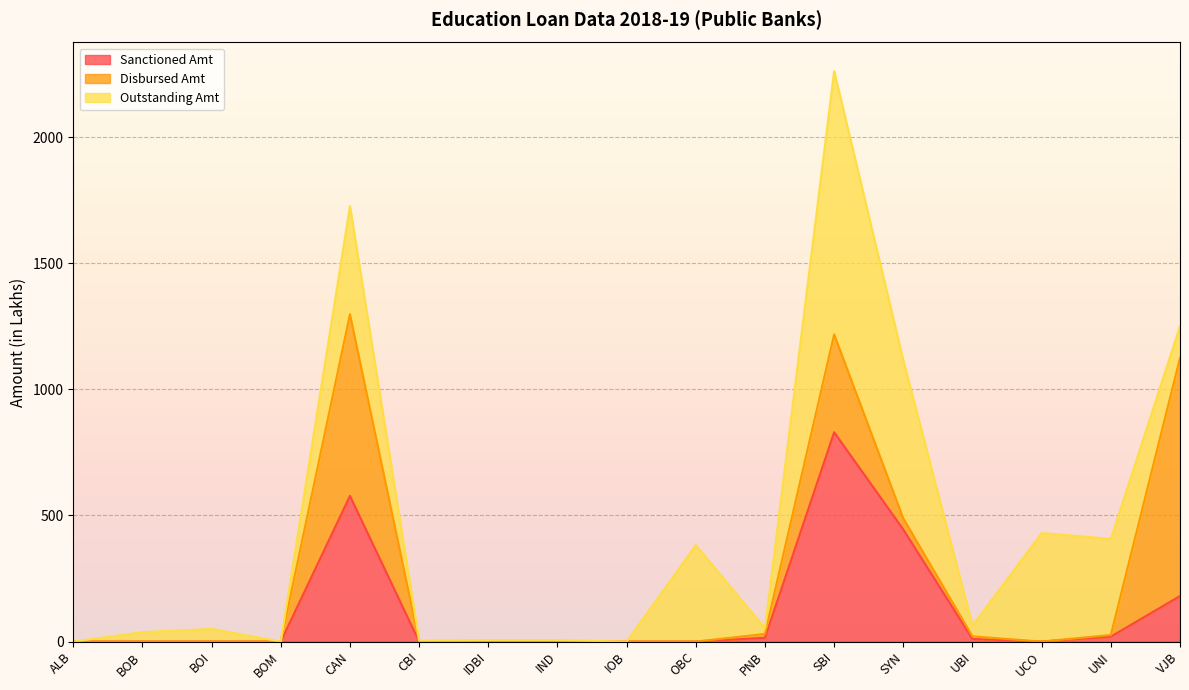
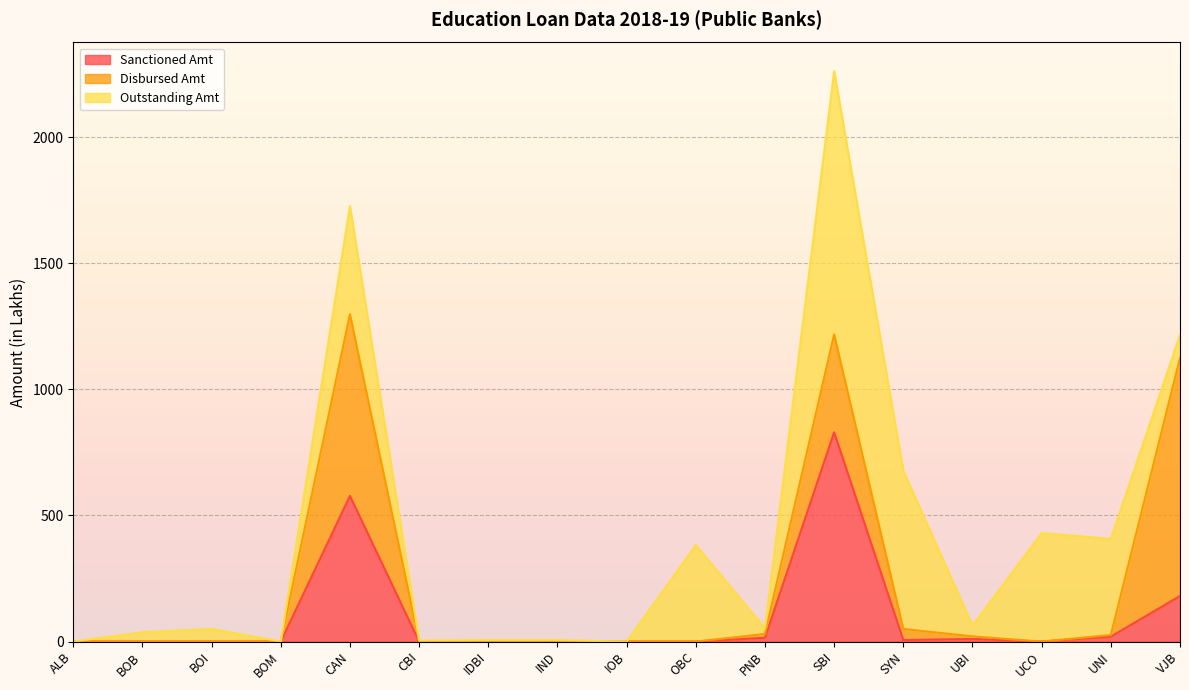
  {
    "Sanctioned Amt": {
      "CAN": 580,
      "PNB": 20,
      "SBI": 830,
-     "SYN": 440,
+     "SYN": 10,
      "UBI": 10,
      "VJB": 180
    },
    "Disbursed Amt": {
      "CAN": 720,
      "PNB": 20,
      "SBI": 390,
      "SYN": 40,
      "UBI": 10,
      "VJB": 940
    },
    "Outstanding Amt": {
      "BOB": 40,
      "BOI": 50,
      "CAN": 430,
      "OBC": 380,
      "PNB": 20,
      "SBI": 1040,
      "SYN": 630,
      "UBI": 40,
      "UCO": 430,
      "UNI": 380,
-     "VJB": 130
+     "VJB": 90
    }
  }
